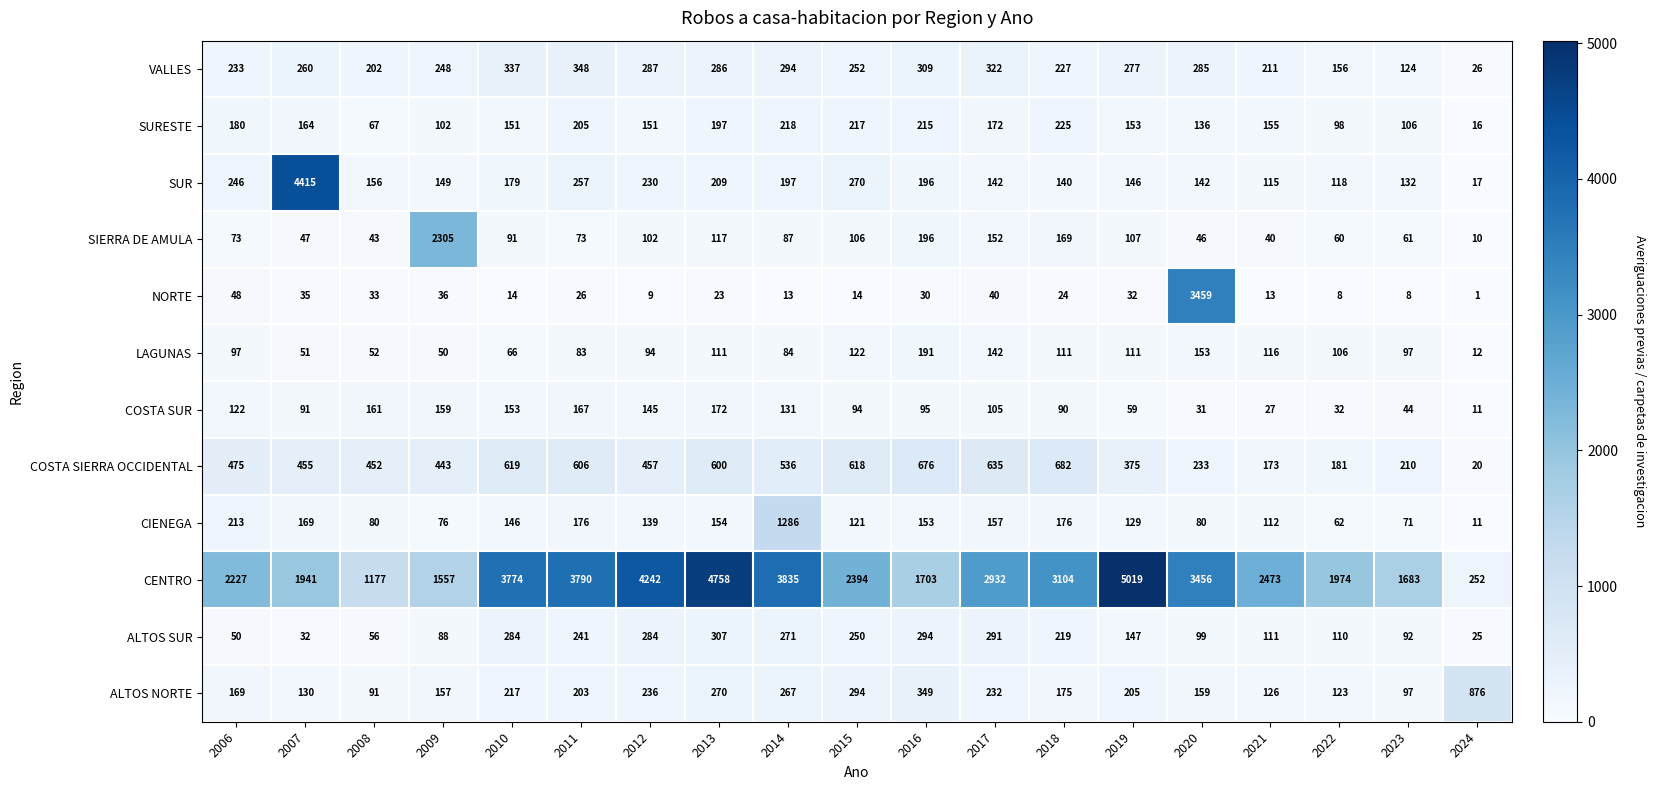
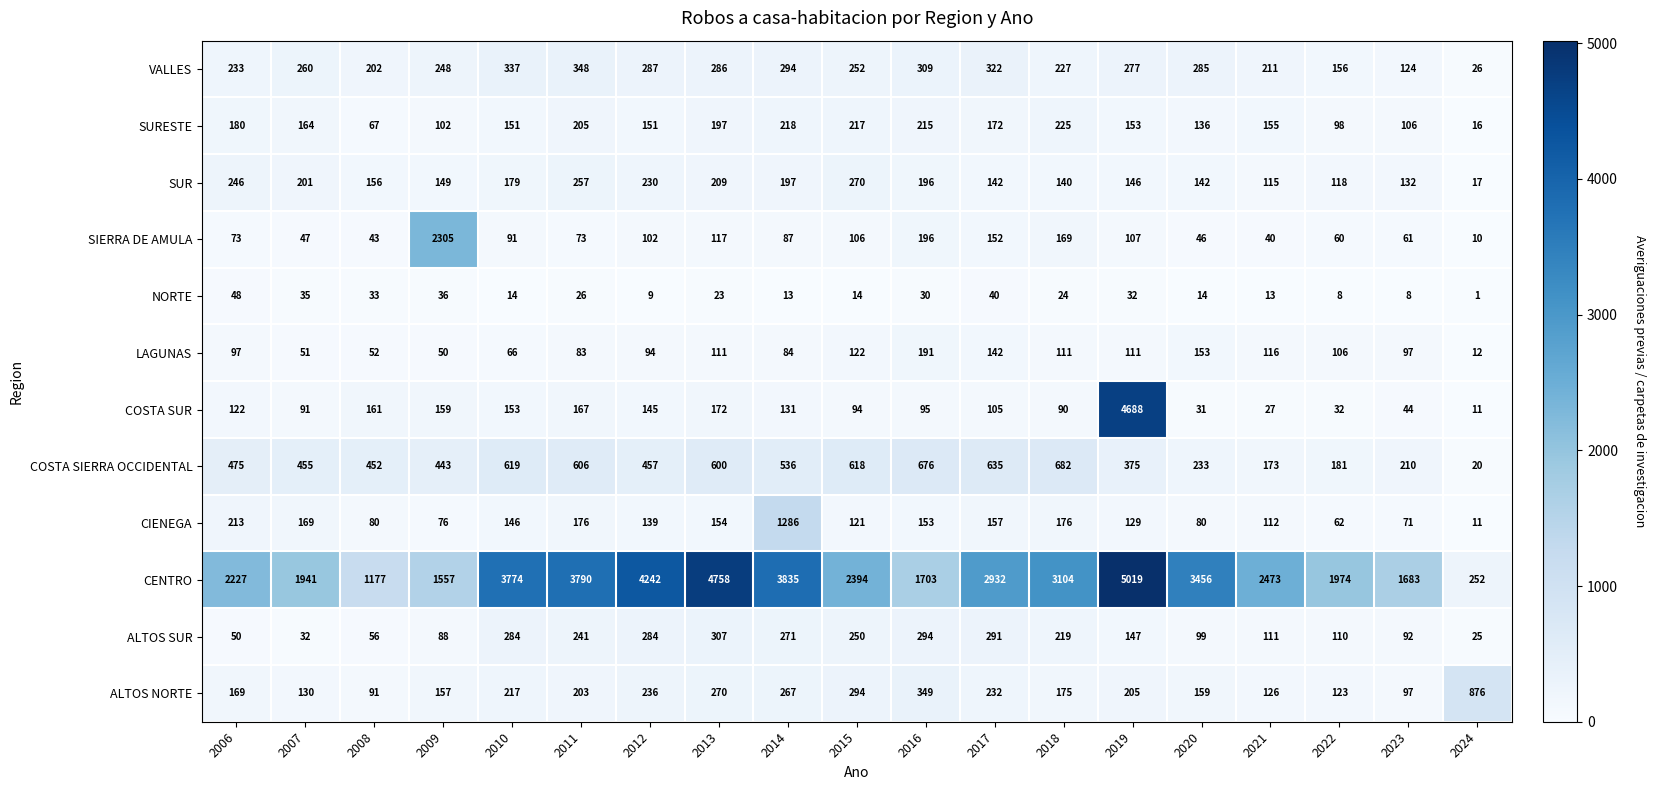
  {
    "SUR": {
      "2006": 246,
-     "2007": 4415,
+     "2007": 201,
      "2008": 156,
      "2009": 149,
      "2010": 179,
      "2011": 257,
      "2012": 230,
      "2013": 209,
      "2014": 197,
      "2015": 270,
      "2016": 196,
      "2017": 142,
      "2018": 140,
      "2019": 146,
      "2020": 142,
      "2021": 115,
      "2022": 118,
      "2023": 132,
      "2024": 17
    },
    "NORTE": {
      "2006": 48,
      "2007": 35,
      "2008": 33,
      "2009": 36,
      "2010": 14,
      "2011": 26,
      "2012": 9,
      "2013": 23,
      "2014": 13,
      "2015": 14,
      "2016": 30,
      "2017": 40,
      "2018": 24,
      "2019": 32,
-     "2020": 3459,
+     "2020": 14,
      "2021": 13,
      "2022": 8,
      "2023": 8,
      "2024": 1
    },
    "COSTA SUR": {
      "2006": 122,
      "2007": 91,
      "2008": 161,
      "2009": 159,
      "2010": 153,
      "2011": 167,
      "2012": 145,
      "2013": 172,
      "2014": 131,
      "2015": 94,
      "2016": 95,
      "2017": 105,
      "2018": 90,
-     "2019": 59,
+     "2019": 4688,
      "2020": 31,
      "2021": 27,
      "2022": 32,
      "2023": 44,
      "2024": 11
    }
  }
